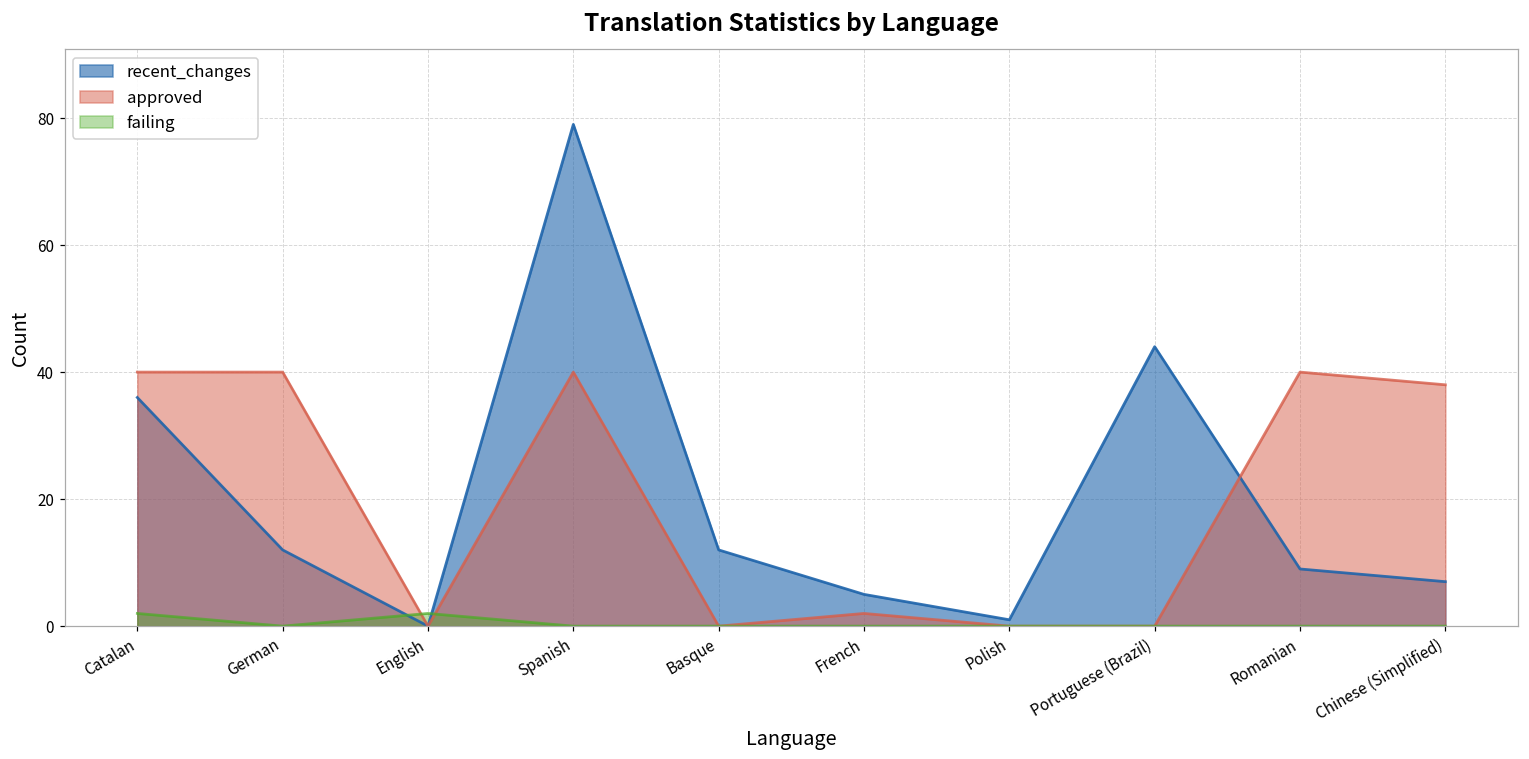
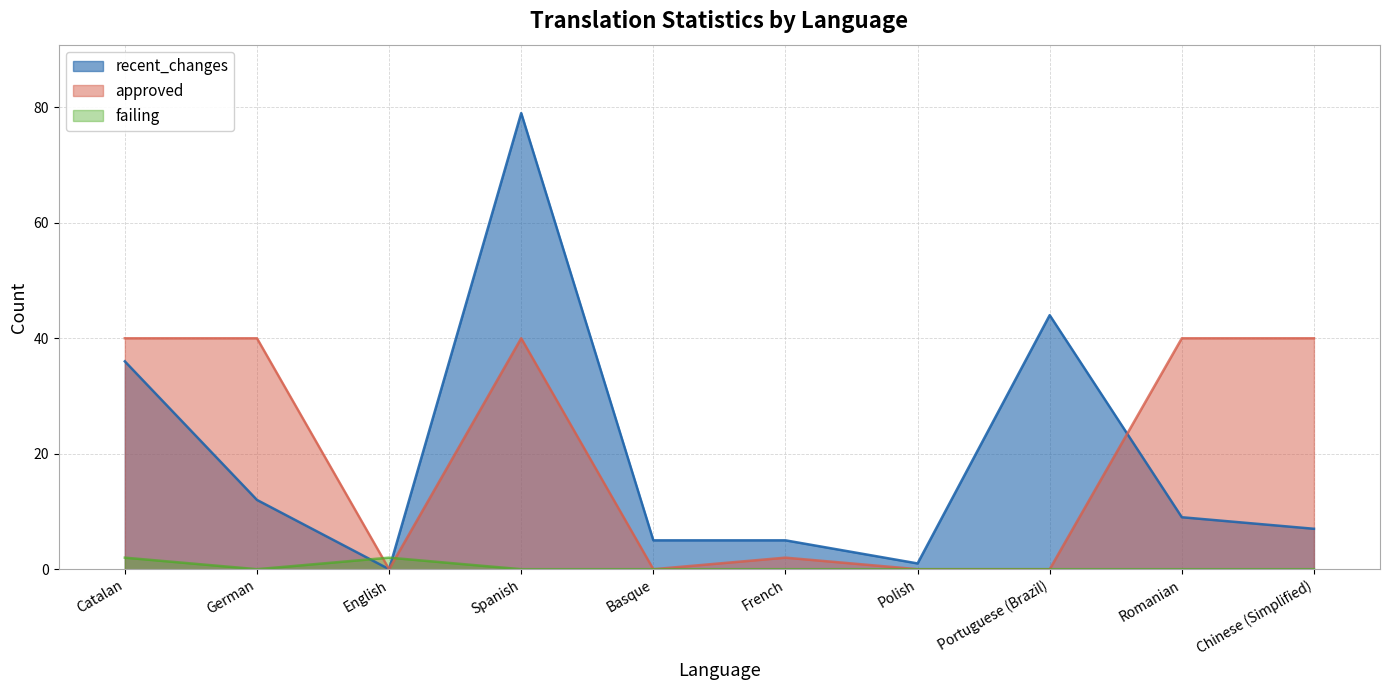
  {
    "recent_changes": {
      "Catalan": 36,
      "German": 12,
      "Spanish": 79,
-     "Basque": 12,
+     "Basque": 5,
      "French": 5,
      "Polish": 1,
      "Portuguese (Brazil)": 44,
      "Romanian": 9,
      "Chinese (Simplified)": 7
    },
    "approved": {
      "Catalan": 40,
      "German": 40,
      "Spanish": 40,
      "French": 2,
      "Romanian": 40,
-     "Chinese (Simplified)": 38
+     "Chinese (Simplified)": 40
    },
    "failing": {
      "Catalan": 2,
      "German": 0,
      "English": 2,
      "Spanish": 0,
      "French": 0,
      "Romanian": 0,
      "Chinese (Simplified)": 0
    }
  }
